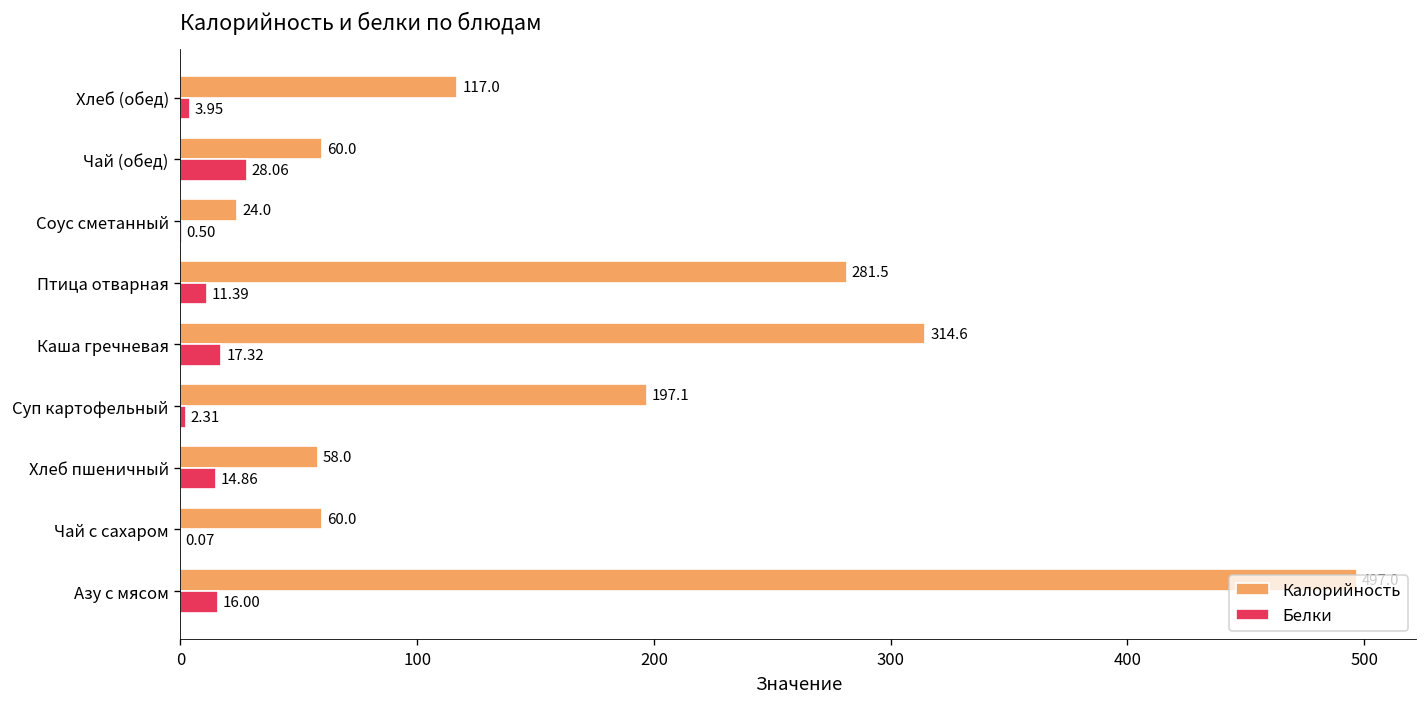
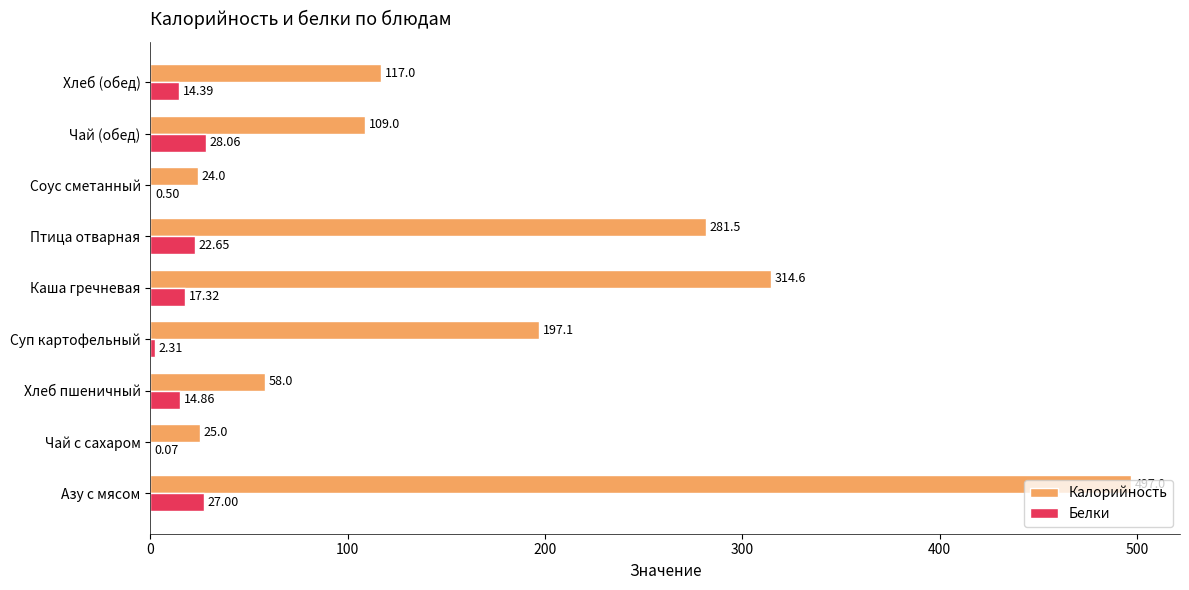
  {
    "Калорийность": {
      "Хлеб (обед)": 117.0,
-     "Чай (обед)": 60.0,
+     "Чай (обед)": 109.0,
      "Соус сметанный": 24.0,
      "Птица отварная": 281.5,
      "Каша гречневая": 314.6,
      "Суп картофельный": 197.1,
      "Хлеб пшеничный": 58.0,
-     "Чай с сахаром": 60.0
+     "Чай с сахаром": 25.0
    },
    "Белки": {
-     "Хлеб (обед)": 3.95,
+     "Хлеб (обед)": 14.39,
      "Чай (обед)": 28.06,
      "Соус сметанный": 0.50,
-     "Птица отварная": 11.39,
+     "Птица отварная": 22.65,
      "Каша гречневая": 17.32,
      "Суп картофельный": 2.31,
      "Хлеб пшеничный": 14.86,
      "Чай с сахаром": 0.07,
-     "Азу с мясом": 16.00
+     "Азу с мясом": 27.00
    }
  }
